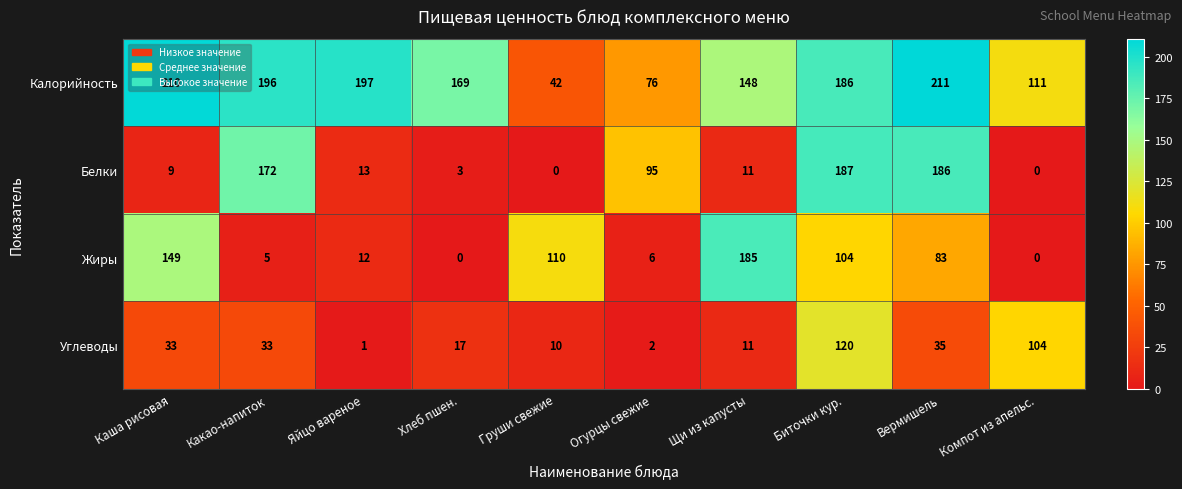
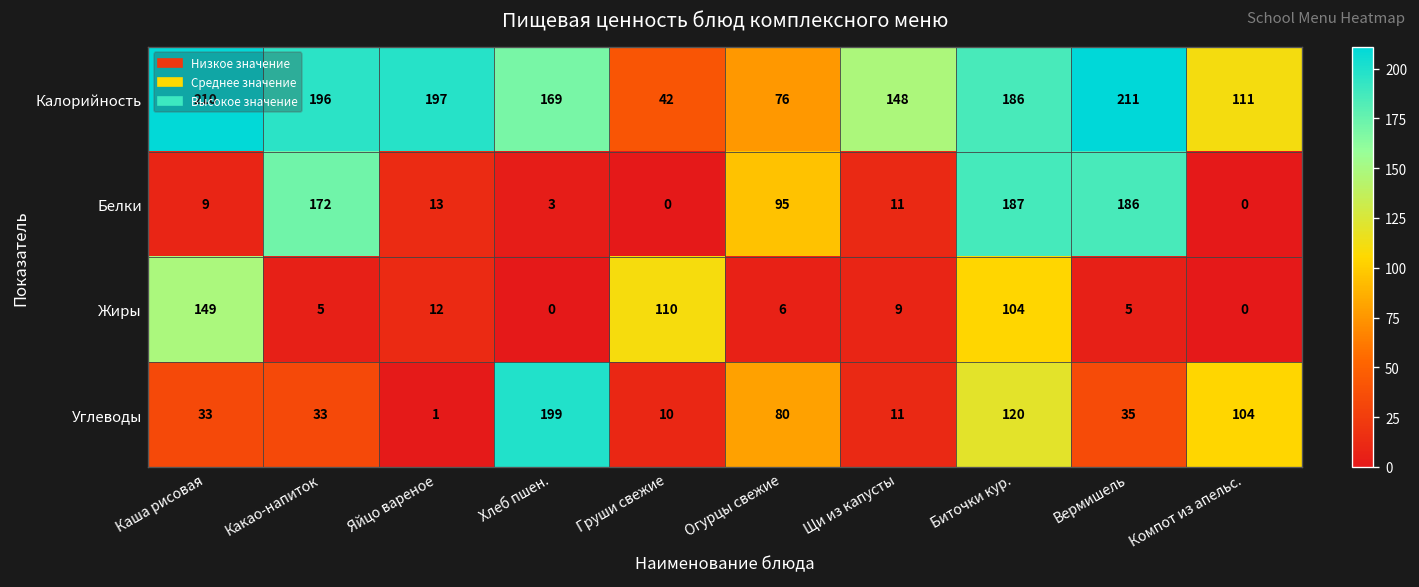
  {
    "Калорийность": {
      "Какао-напиток": 196,
      "Яйцо вареное": 197,
      "Хлеб пшен.": 169,
      "Груши свежие": 42,
      "Огурцы свежие": 76,
      "Щи из капусты": 148,
      "Биточки кур.": 186,
      "Вермишель": 211,
      "Компот из апельс.": 111
    },
    "Белки": {
      "Каша рисовая": 9,
      "Какао-напиток": 172,
      "Яйцо вареное": 13,
      "Хлеб пшен.": 3,
      "Груши свежие": 0,
      "Огурцы свежие": 95,
      "Щи из капусты": 11,
      "Биточки кур.": 187,
      "Вермишель": 186,
      "Компот из апельс.": 0
    },
    "Жиры": {
      "Каша рисовая": 149,
      "Какао-напиток": 5,
      "Яйцо вареное": 12,
      "Хлеб пшен.": 0,
      "Груши свежие": 110,
      "Огурцы свежие": 6,
-     "Щи из капусты": 185,
+     "Щи из капусты": 9,
      "Биточки кур.": 104,
-     "Вермишель": 83,
+     "Вермишель": 5,
      "Компот из апельс.": 0
    },
    "Углеводы": {
      "Каша рисовая": 33,
      "Какао-напиток": 33,
      "Яйцо вареное": 1,
-     "Хлеб пшен.": 17,
+     "Хлеб пшен.": 199,
      "Груши свежие": 10,
-     "Огурцы свежие": 2,
+     "Огурцы свежие": 80,
      "Щи из капусты": 11,
      "Биточки кур.": 120,
      "Вермишель": 35,
      "Компот из апельс.": 104
    }
  }
